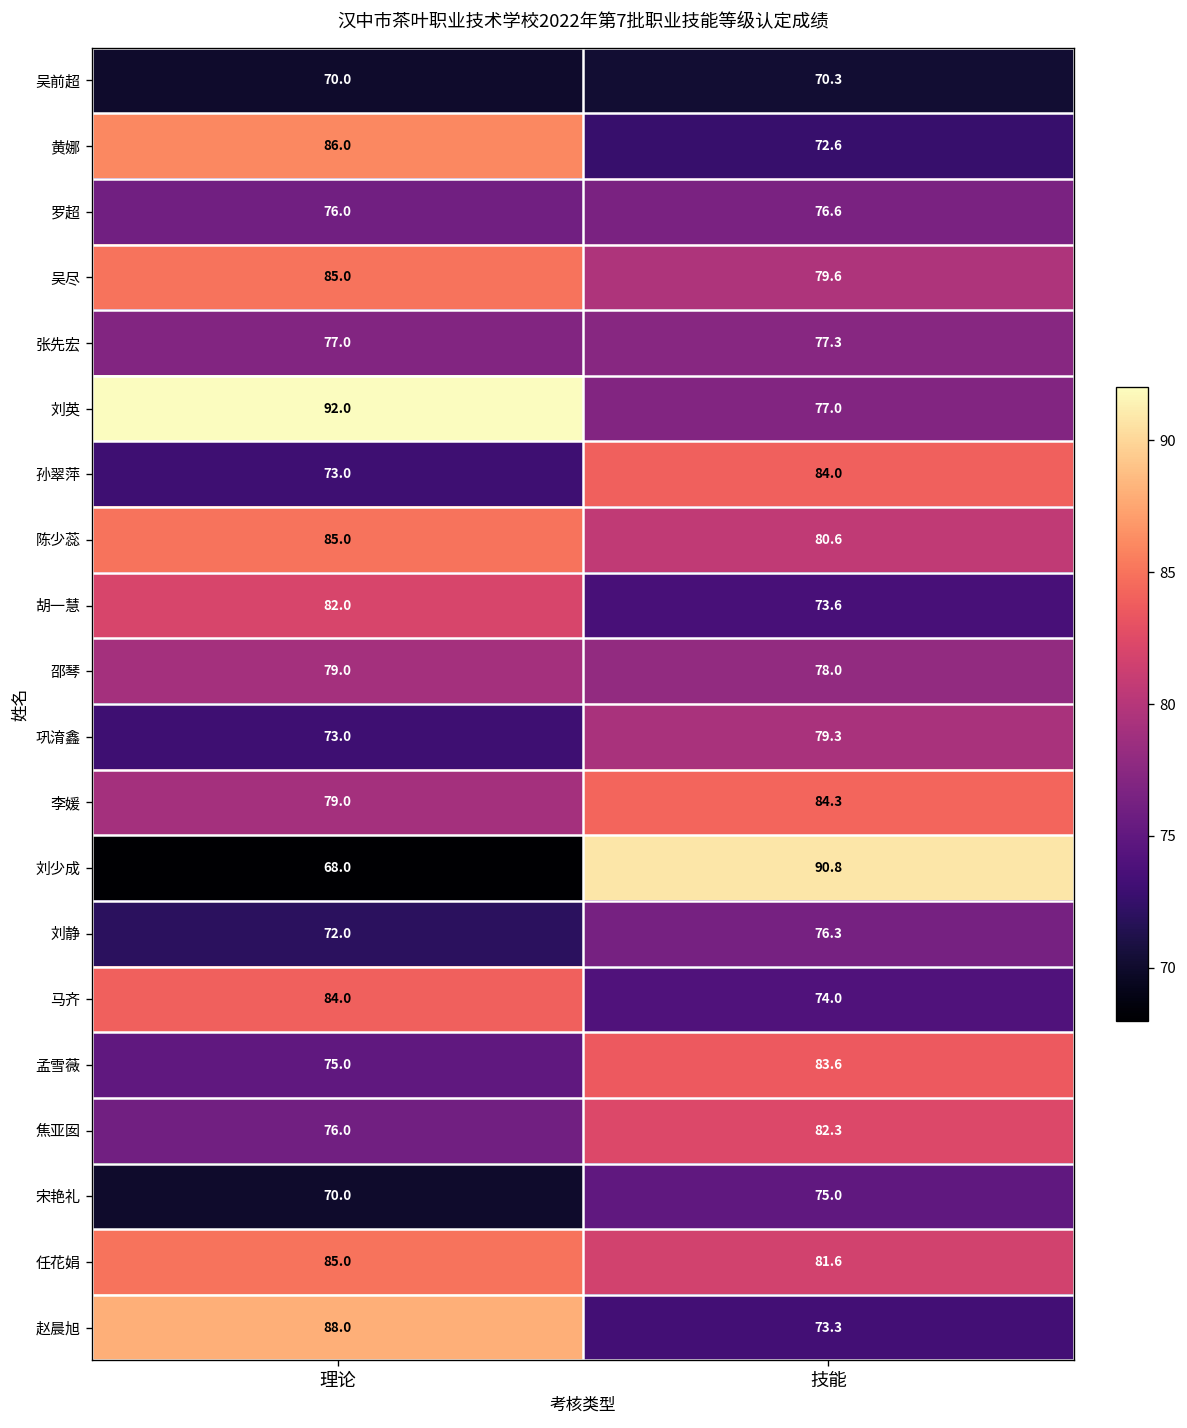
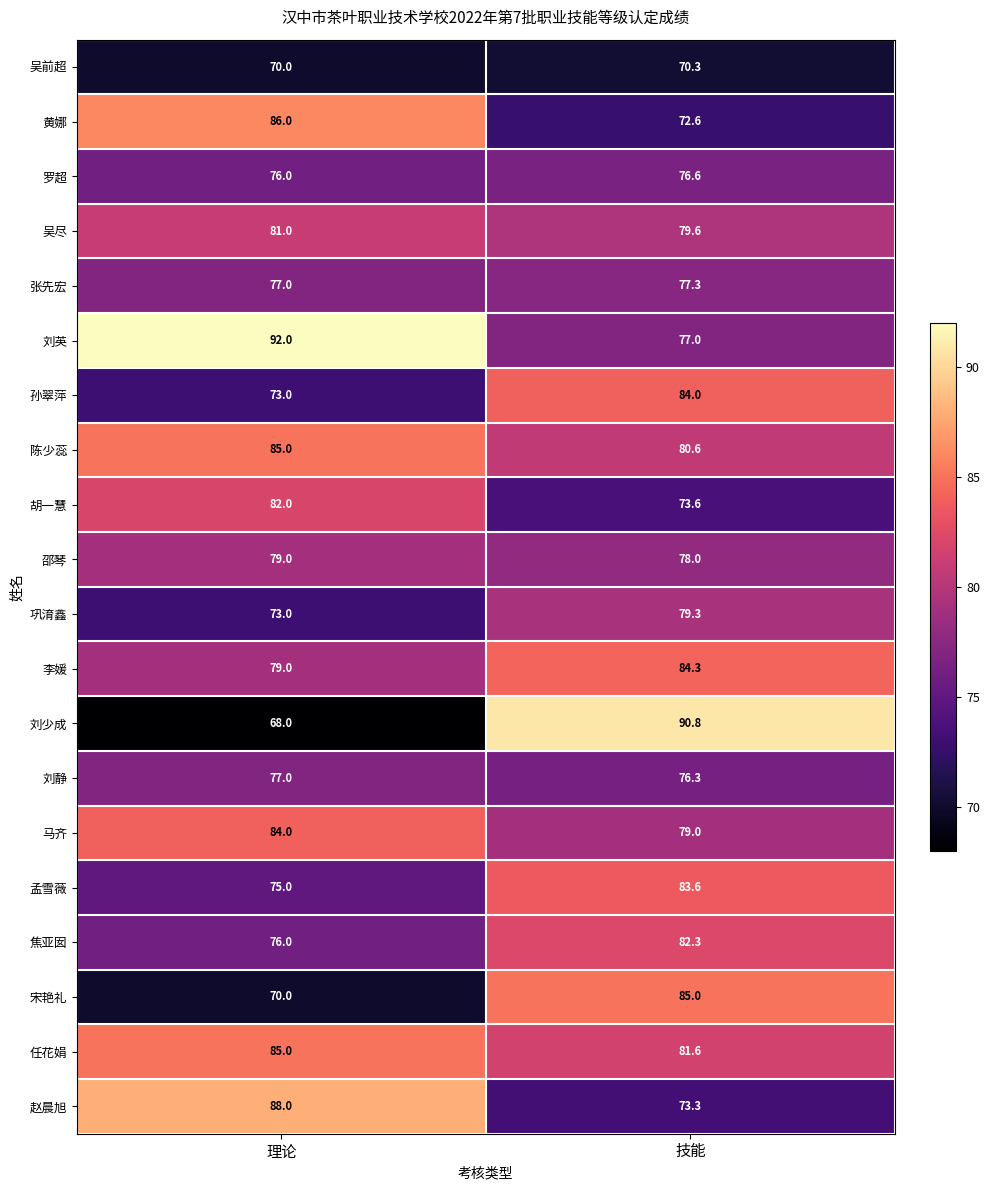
  {
    "吴前超": {
      "理论": 70.0,
      "技能": 70.3
    },
    "黄娜": {
      "理论": 86.0,
      "技能": 72.6
    },
    "罗超": {
      "理论": 76.0,
      "技能": 76.6
    },
    "吴尽": {
-     "理论": 85.0,
+     "理论": 81.0,
      "技能": 79.6
    },
    "张先宏": {
      "理论": 77.0,
      "技能": 77.3
    },
    "刘英": {
      "理论": 92.0,
      "技能": 77.0
    },
    "孙翠萍": {
      "理论": 73.0,
      "技能": 84.0
    },
    "陈少蕊": {
      "理论": 85.0,
      "技能": 80.6
    },
    "胡一慧": {
      "理论": 82.0,
      "技能": 73.6
    },
    "邵琴": {
      "理论": 79.0,
      "技能": 78.0
    },
    "巩淯鑫": {
      "理论": 73.0,
      "技能": 79.3
    },
    "李媛": {
      "理论": 79.0,
      "技能": 84.3
    },
    "刘少成": {
      "理论": 68.0,
      "技能": 90.8
    },
    "刘静": {
-     "理论": 72.0,
+     "理论": 77.0,
      "技能": 76.3
    },
    "马齐": {
      "理论": 84.0,
-     "技能": 74.0
+     "技能": 79.0
    },
    "孟雪薇": {
      "理论": 75.0,
      "技能": 83.6
    },
    "焦亚囡": {
      "理论": 76.0,
      "技能": 82.3
    },
    "宋艳礼": {
      "理论": 70.0,
-     "技能": 75.0
+     "技能": 85.0
    },
    "任花娟": {
      "理论": 85.0,
      "技能": 81.6
    },
    "赵晨旭": {
      "理论": 88.0,
      "技能": 73.3
    }
  }
